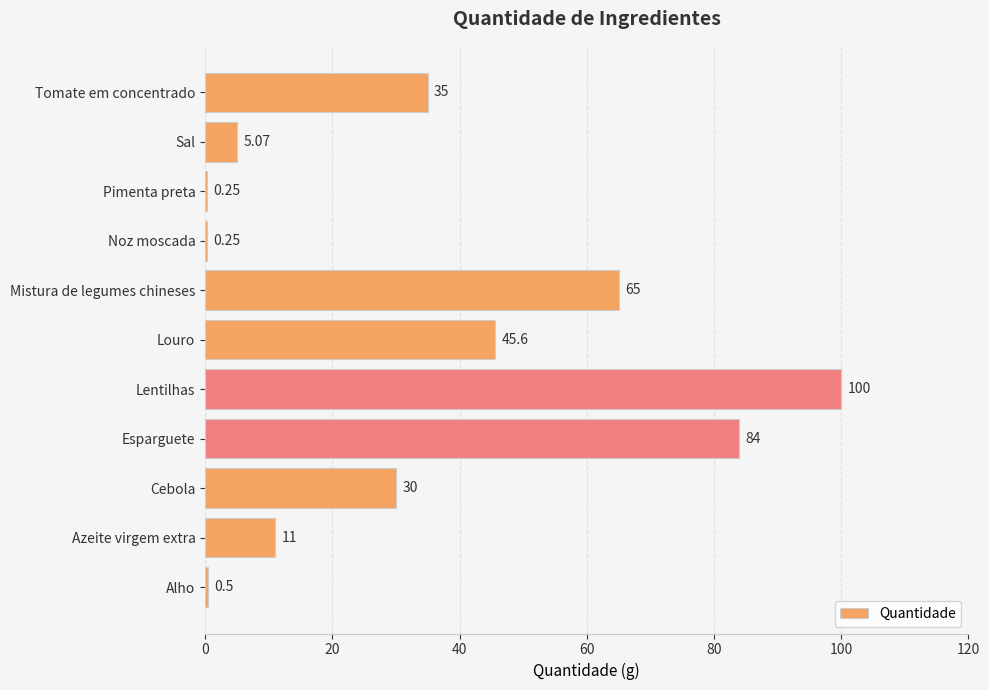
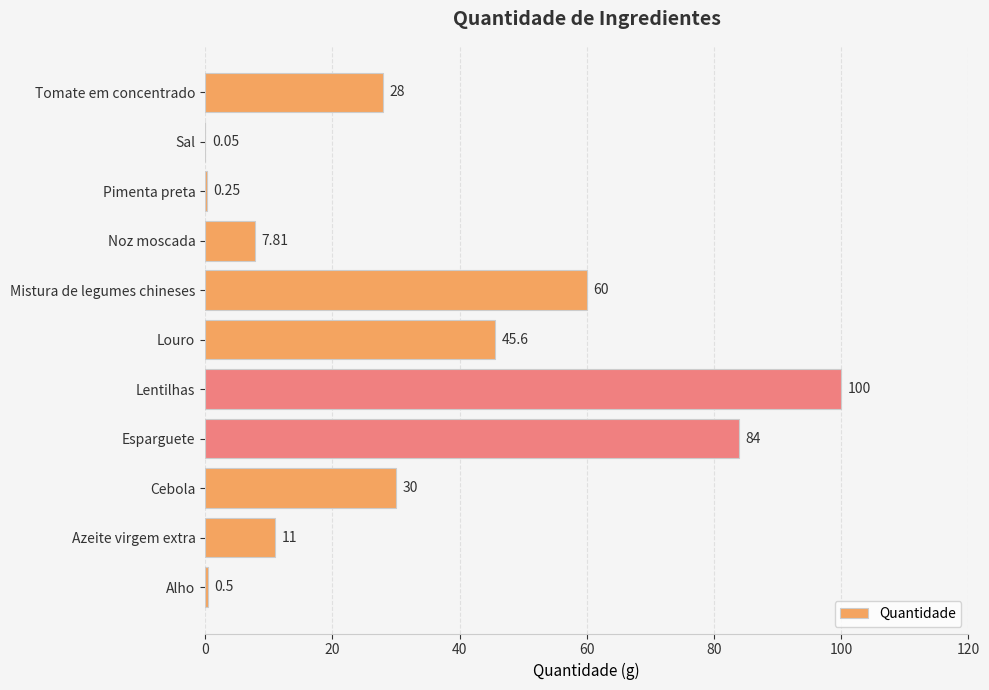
  {
-   "Tomate em concentrado": 35,
-   "Sal": 5.07,
+   "Tomate em concentrado": 28,
+   "Sal": 0.05,
    "Pimenta preta": 0.25,
-   "Noz moscada": 0.25,
-   "Mistura de legumes chineses": 65,
+   "Noz moscada": 7.81,
+   "Mistura de legumes chineses": 60,
    "Louro": 45.6,
    "Lentilhas": 100,
    "Esparguete": 84,
    "Cebola": 30,
    "Azeite virgem extra": 11,
    "Alho": 0.5
  }
